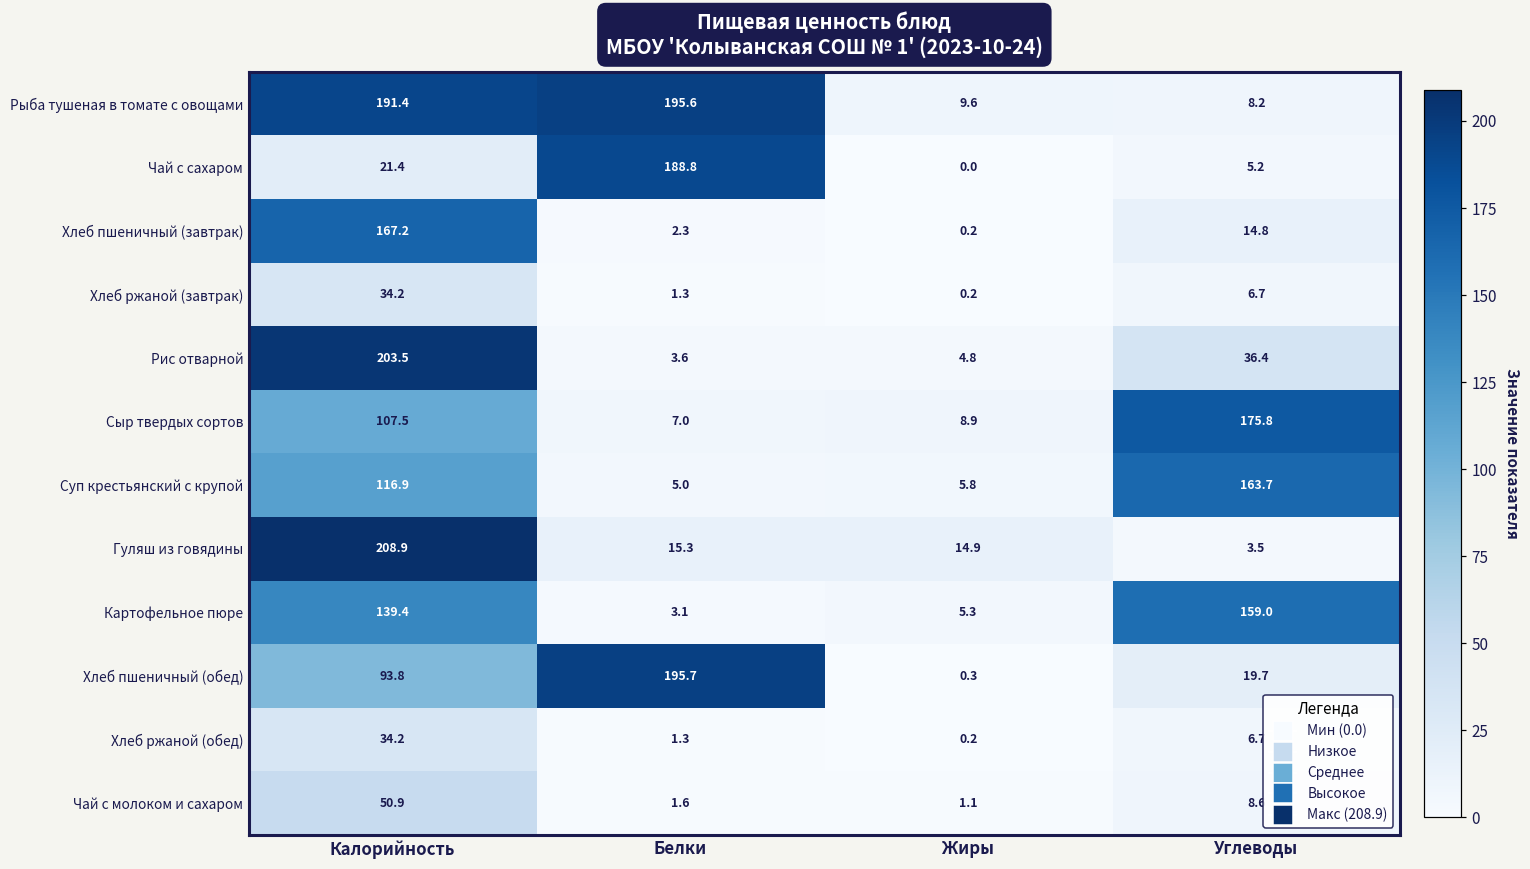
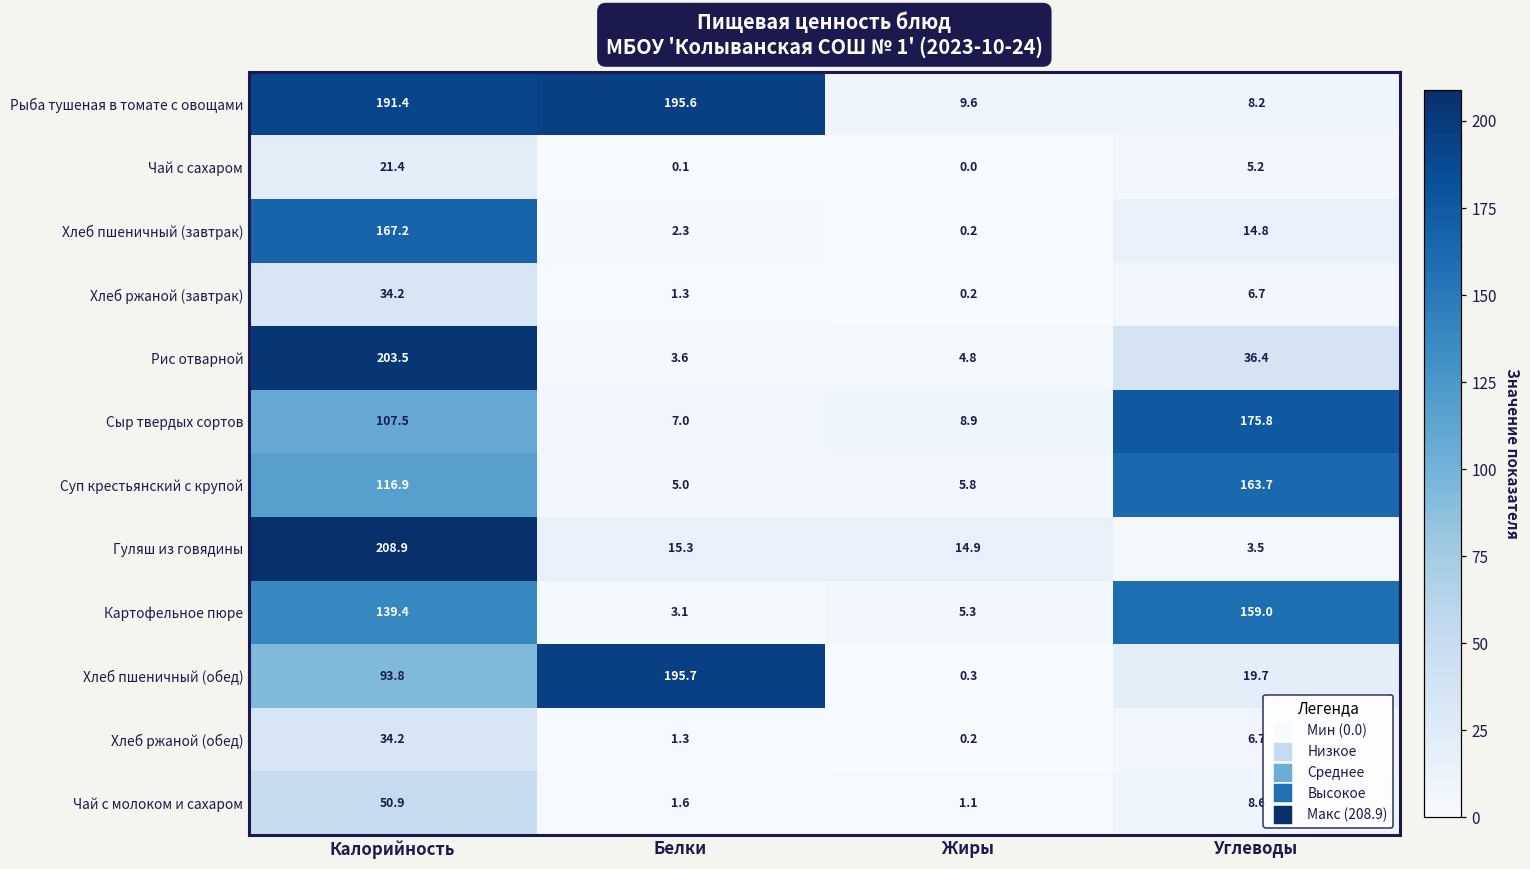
  {
    "Рыба тушеная в томате с овощами": {
      "Калорийность": 191.4,
      "Белки": 195.6,
      "Жиры": 9.6,
      "Углеводы": 8.2
    },
    "Чай с сахаром": {
      "Калорийность": 21.4,
-     "Белки": 188.8,
+     "Белки": 0.1,
      "Жиры": 0.0,
      "Углеводы": 5.2
    },
    "Хлеб пшеничный (завтрак)": {
      "Калорийность": 167.2,
      "Белки": 2.3,
      "Жиры": 0.2,
      "Углеводы": 14.8
    },
    "Хлеб ржаной (завтрак)": {
      "Калорийность": 34.2,
      "Белки": 1.3,
      "Жиры": 0.2,
      "Углеводы": 6.7
    },
    "Рис отварной": {
      "Калорийность": 203.5,
      "Белки": 3.6,
      "Жиры": 4.8,
      "Углеводы": 36.4
    },
    "Сыр твердых сортов": {
      "Калорийность": 107.5,
      "Белки": 7.0,
      "Жиры": 8.9,
      "Углеводы": 175.8
    },
    "Суп крестьянский с крупой": {
      "Калорийность": 116.9,
      "Белки": 5.0,
      "Жиры": 5.8,
      "Углеводы": 163.7
    },
    "Гуляш из говядины": {
      "Калорийность": 208.9,
      "Белки": 15.3,
      "Жиры": 14.9,
      "Углеводы": 3.5
    },
    "Картофельное пюре": {
      "Калорийность": 139.4,
      "Белки": 3.1,
      "Жиры": 5.3,
      "Углеводы": 159.0
    },
    "Хлеб пшеничный (обед)": {
      "Калорийность": 93.8,
      "Белки": 195.7,
      "Жиры": 0.3,
      "Углеводы": 19.7
    },
    "Хлеб ржаной (обед)": {
      "Калорийность": 34.2,
      "Белки": 1.3,
      "Жиры": 0.2
    },
    "Чай с молоком и сахаром": {
      "Калорийность": 50.9,
      "Белки": 1.6,
      "Жиры": 1.1
    }
  }
